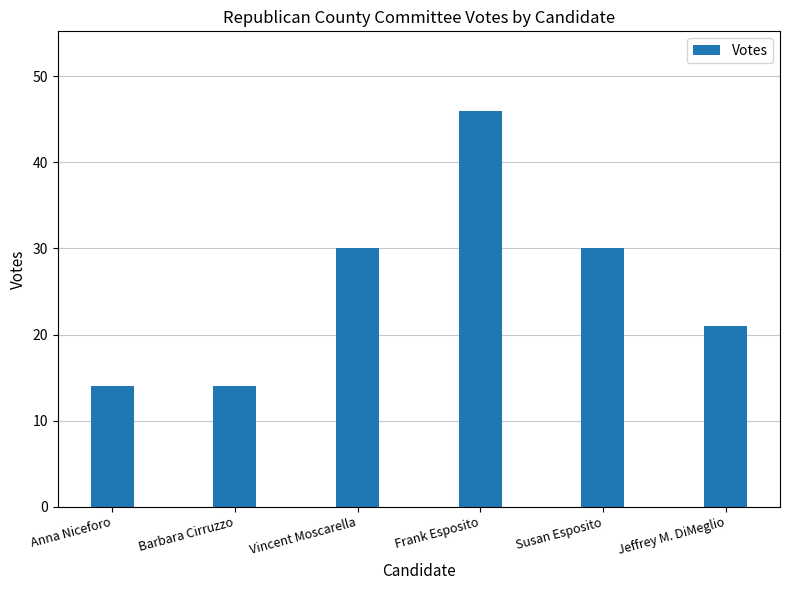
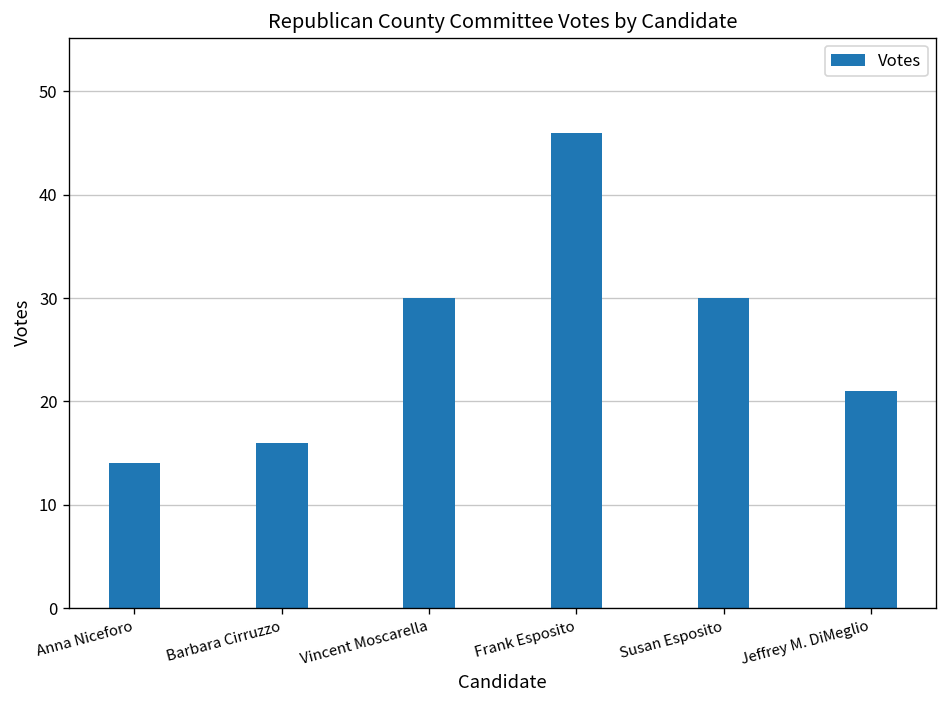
  {
    "Anna Niceforo": 14,
-   "Barbara Cirruzzo": 14,
+   "Barbara Cirruzzo": 16,
    "Vincent Moscarella": 30,
    "Frank Esposito": 46,
    "Susan Esposito": 30,
    "Jeffrey M. DiMeglio": 21
  }
